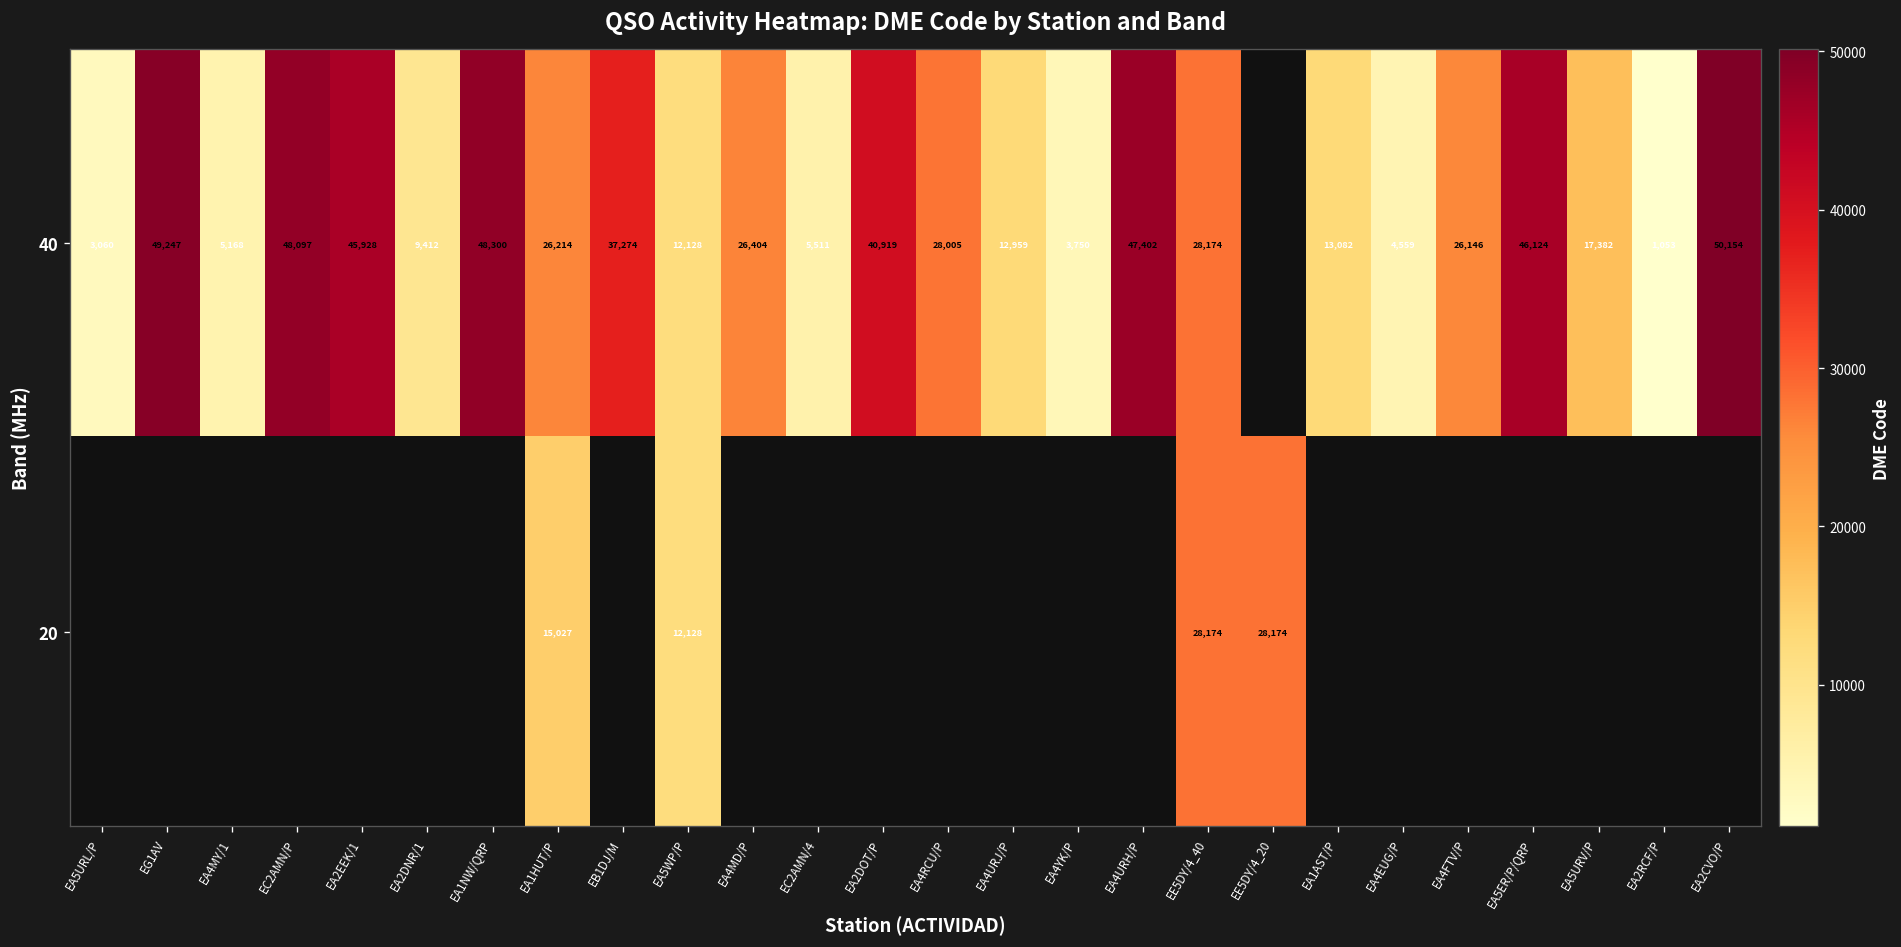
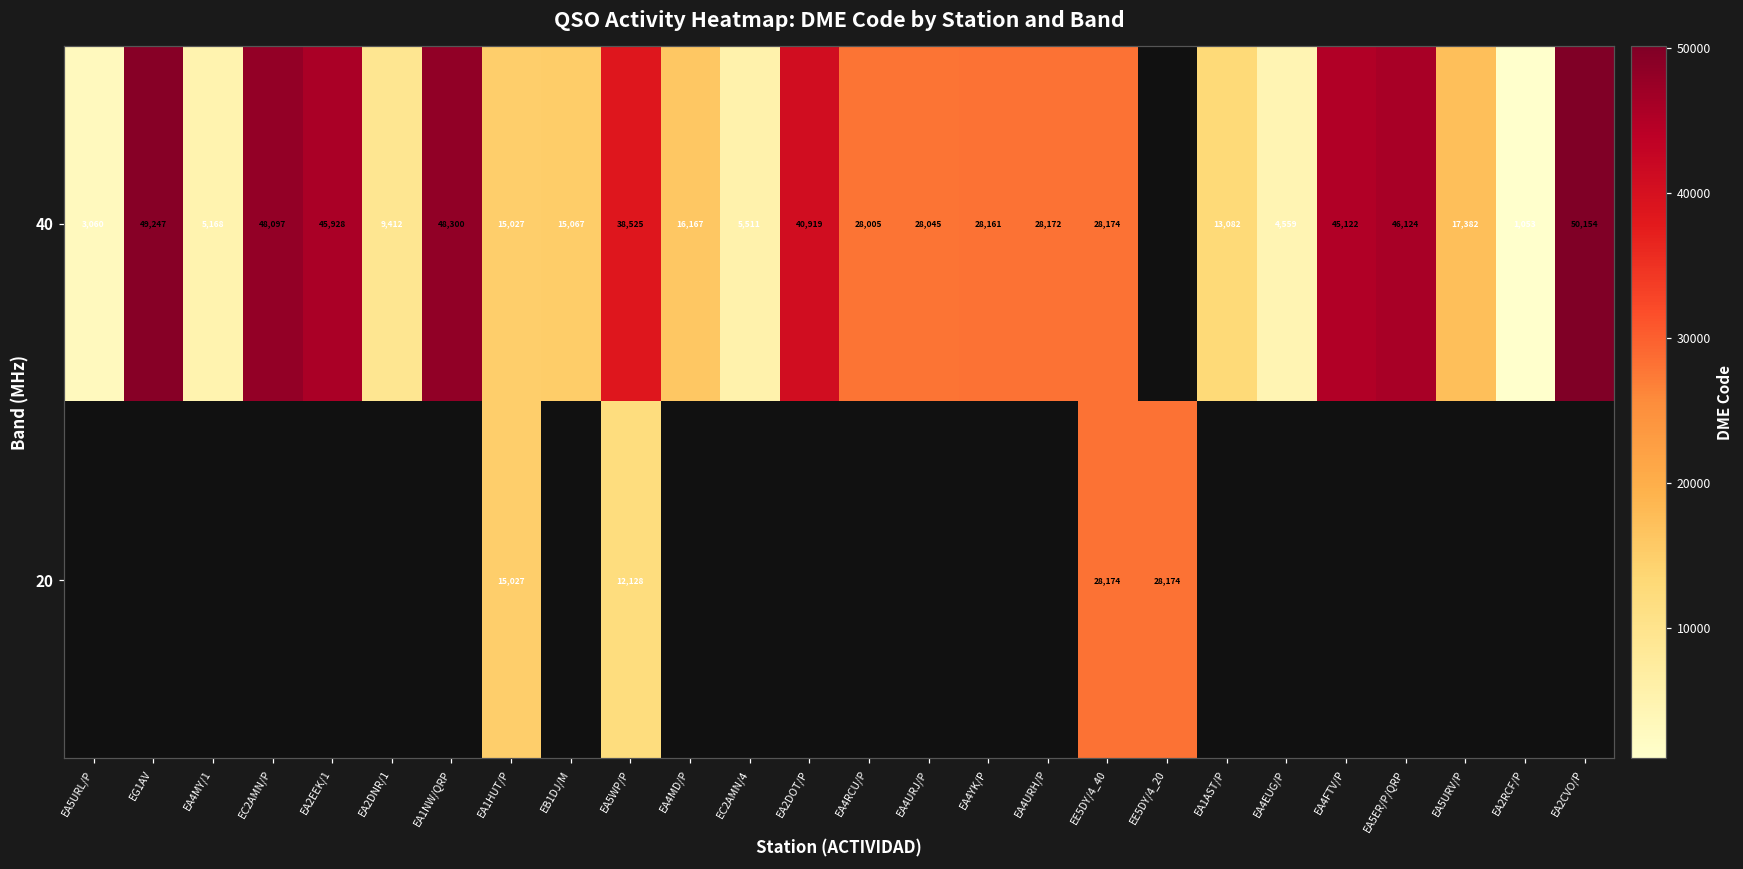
  {
    "40": {
      "EA5URL/P": "3,060",
      "EG1AV": "49,247",
      "EA4MY/1": "5,168",
      "EC2AMN/P": "48,097",
      "EA2EEK/1": "45,928",
      "EA2DNR/1": "9,412",
      "EA1NW/QRP": "48,300",
-     "EA1HUT/P": "26,214",
-     "EB1DJ/M": "37,274",
-     "EA5WP/P": "12,128",
-     "EA4MD/P": "26,404",
+     "EA1HUT/P": "15,027",
+     "EB1DJ/M": "15,067",
+     "EA5WP/P": "38,525",
+     "EA4MD/P": "16,167",
      "EC2AMN/4": "5,511",
      "EA2DOT/P": "40,919",
      "EA4RCU/P": "28,005",
-     "EA4URJ/P": "12,959",
-     "EA4YK/P": "3,750",
-     "EA4URH/P": "47,402",
+     "EA4URJ/P": "28,045",
+     "EA4YK/P": "28,161",
+     "EA4URH/P": "28,172",
      "EE5DY/4_40": "28,174",
      "EA1AST/P": "13,082",
      "EA4EUG/P": "4,559",
-     "EA4FTV/P": "26,146",
+     "EA4FTV/P": "45,122",
      "EA5ER/P/QRP": "46,124",
      "EA5URV/P": "17,382",
      "EA2RCF/P": "1,053",
      "EA2CVO/P": "50,154"
    },
    "20": {
      "EA1HUT/P": "15,027",
      "EA5WP/P": "12,128",
      "EE5DY/4_40": "28,174",
      "EE5DY/4_20": "28,174"
    }
  }
